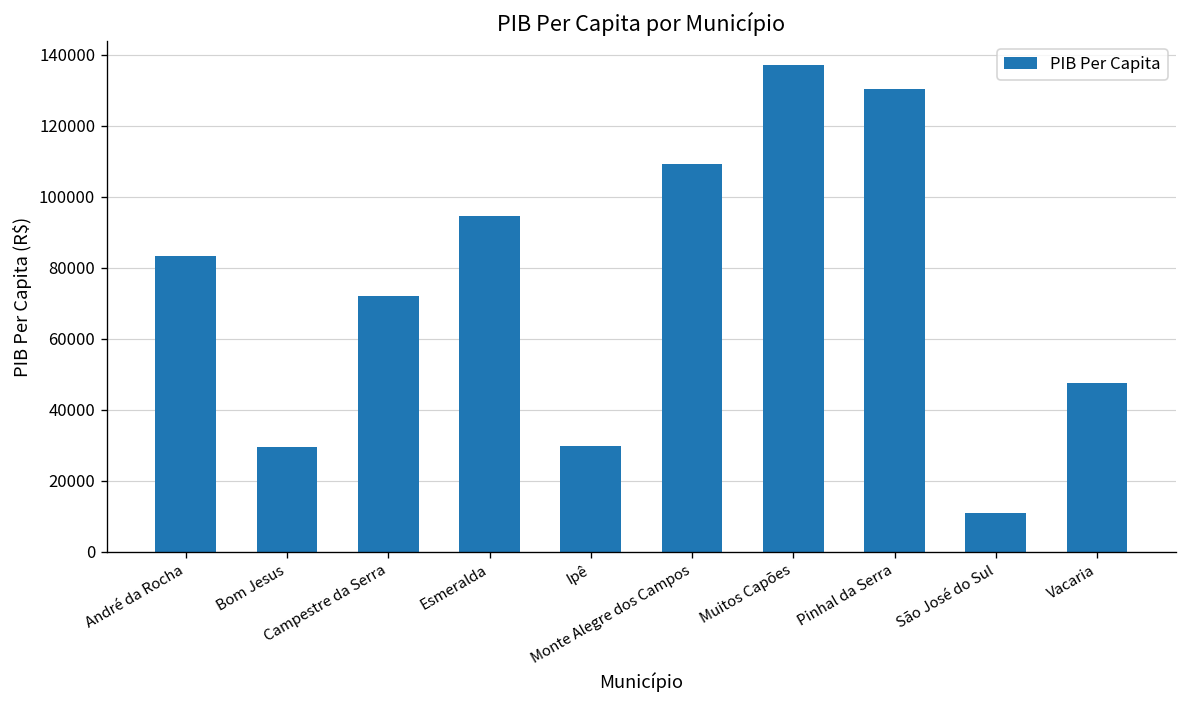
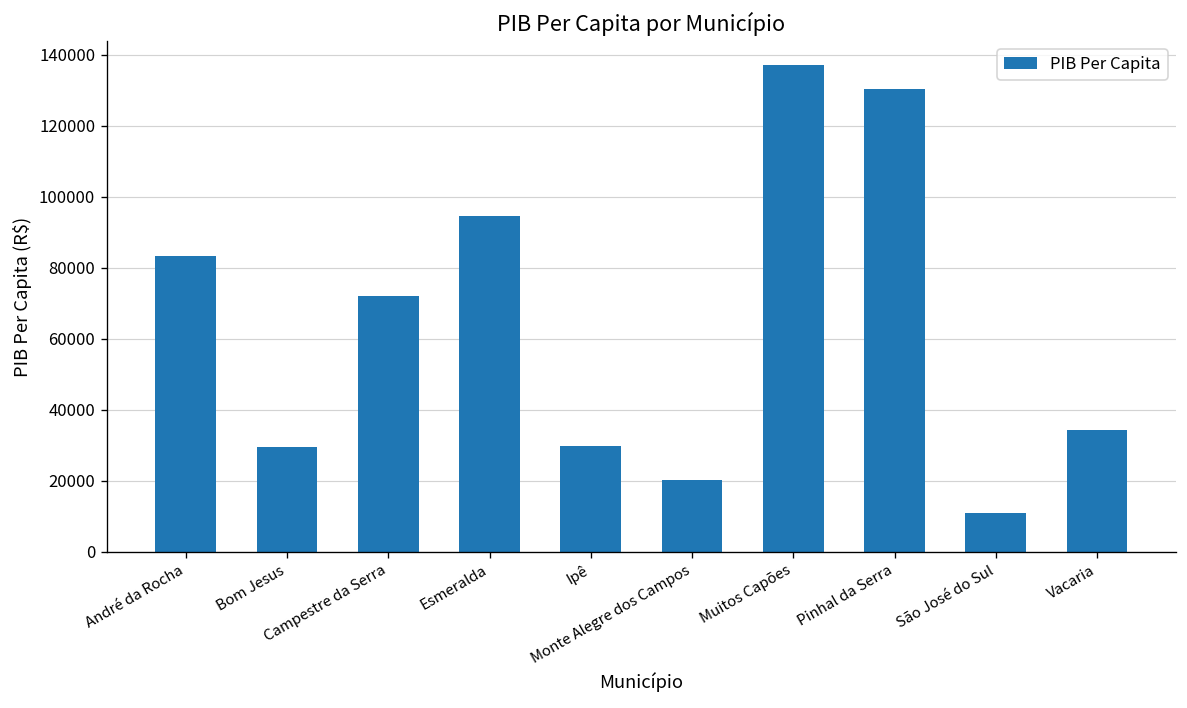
  {
    "André da Rocha": 83000,
    "Bom Jesus": 29000,
    "Campestre da Serra": 72000,
    "Esmeralda": 94000,
    "Ipê": 30000,
-   "Monte Alegre dos Campos": 109000,
+   "Monte Alegre dos Campos": 20000,
    "Muitos Capões": 137000,
    "Pinhal da Serra": 130000,
    "São José do Sul": 11000,
-   "Vacaria": 47000
+   "Vacaria": 34000
  }
